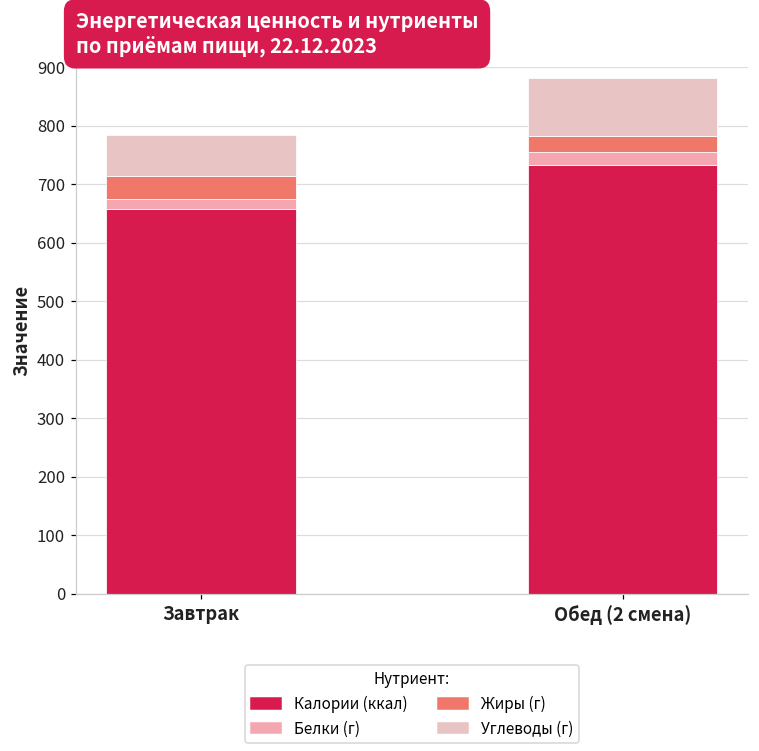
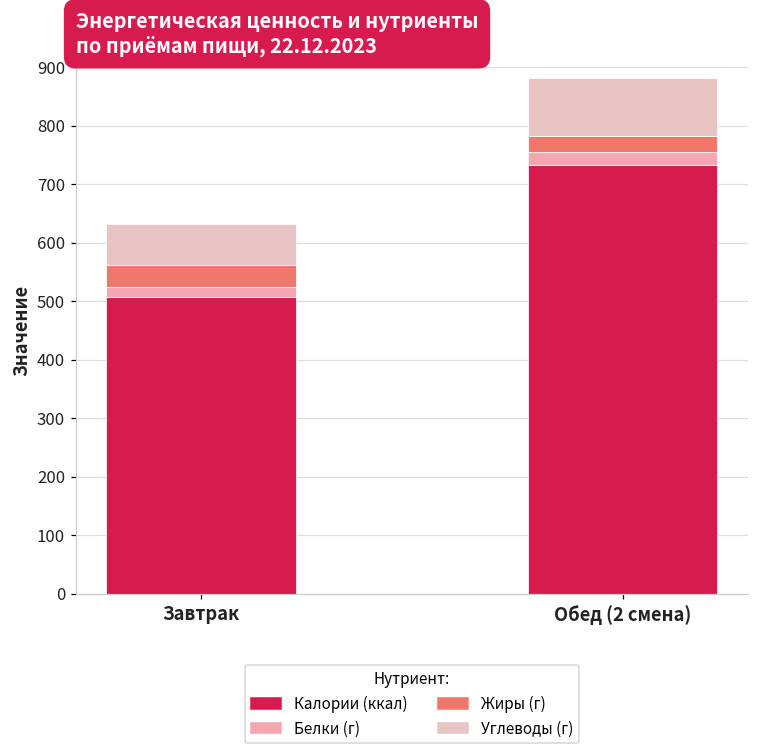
  {
    "Калории (ккал)": {
-     "Завтрак": 660,
+     "Завтрак": 510,
      "Обед (2 смена)": 730
    },
    "Жиры (г)": {
      "Завтрак": 40,
      "Обед (2 смена)": 30
    }
  }
